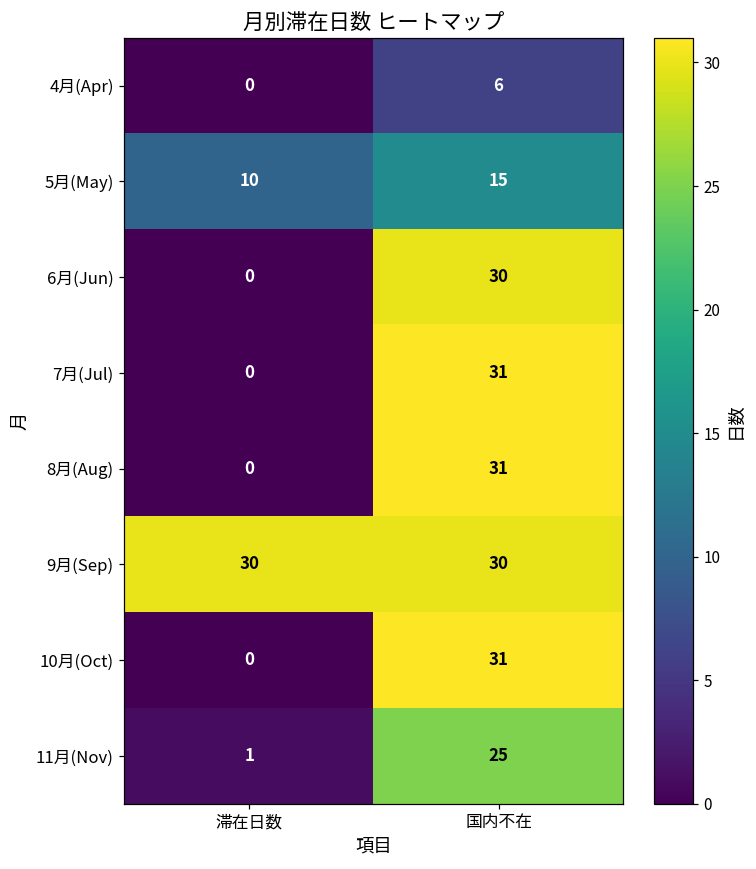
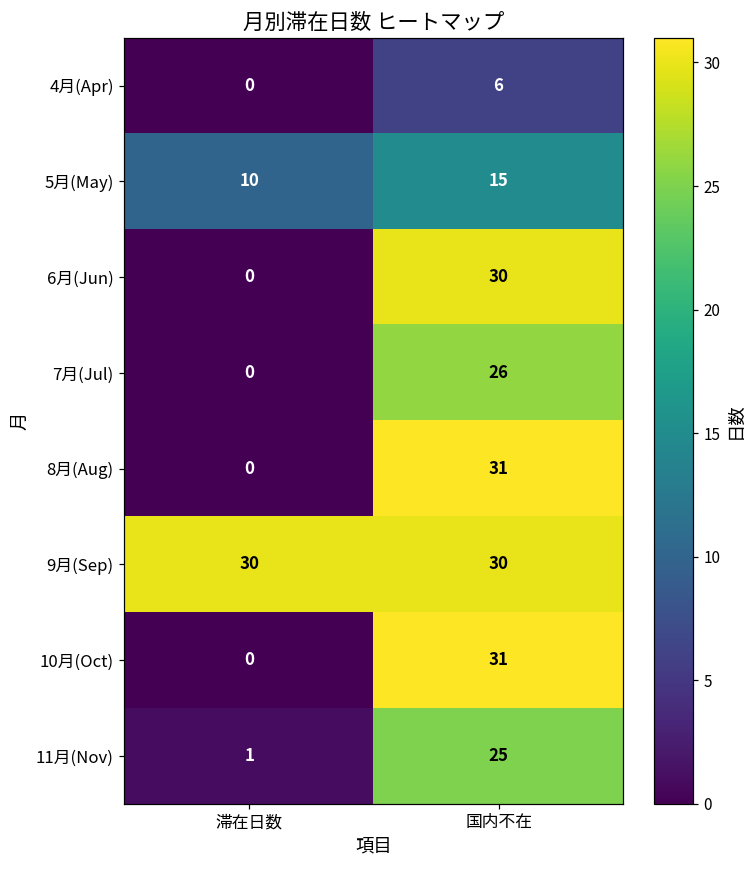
  {
    "4月(Apr)": {
      "滞在日数": 0,
      "国内不在": 6
    },
    "5月(May)": {
      "滞在日数": 10,
      "国内不在": 15
    },
    "6月(Jun)": {
      "滞在日数": 0,
      "国内不在": 30
    },
    "7月(Jul)": {
      "滞在日数": 0,
-     "国内不在": 31
+     "国内不在": 26
    },
    "8月(Aug)": {
      "滞在日数": 0,
      "国内不在": 31
    },
    "9月(Sep)": {
      "滞在日数": 30,
      "国内不在": 30
    },
    "10月(Oct)": {
      "滞在日数": 0,
      "国内不在": 31
    },
    "11月(Nov)": {
      "滞在日数": 1,
      "国内不在": 25
    }
  }
